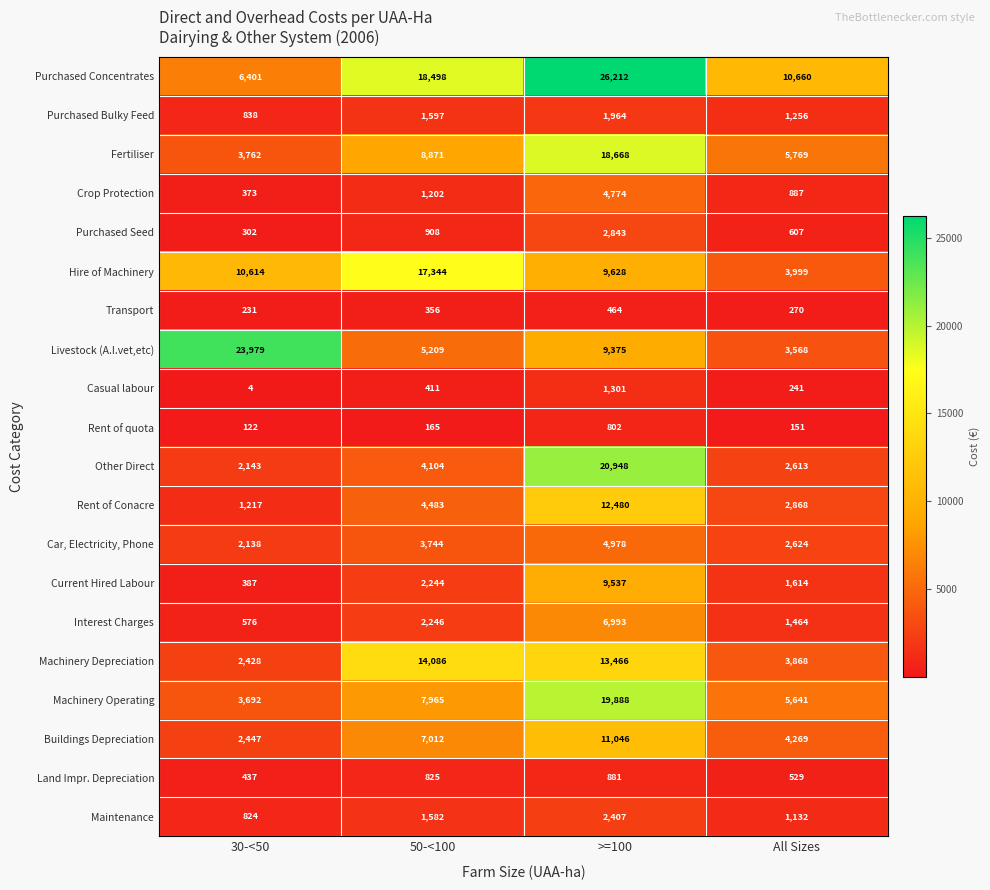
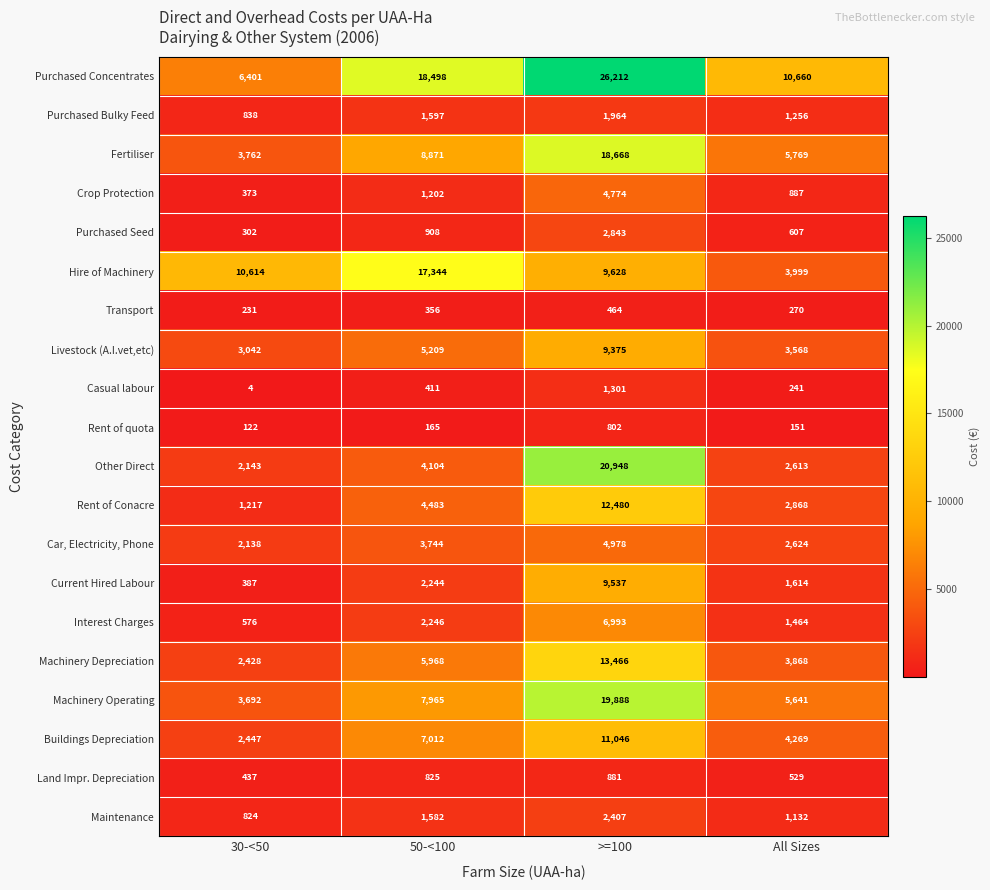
  {
    "Purchased Concentrates": {
      "30-<50": "6,401",
      "50-<100": "18,498",
      ">=100": "26,212",
      "All Sizes": "10,660"
    },
    "Purchased Bulky Feed": {
      "30-<50": "838",
      "50-<100": "1,597",
      ">=100": "1,964",
      "All Sizes": "1,256"
    },
    "Fertiliser": {
      "30-<50": "3,762",
      "50-<100": "8,871",
      ">=100": "18,668",
      "All Sizes": "5,769"
    },
    "Crop Protection": {
      "30-<50": "373",
      "50-<100": "1,202",
      ">=100": "4,774",
      "All Sizes": "887"
    },
    "Purchased Seed": {
      "30-<50": "302",
      "50-<100": "908",
      ">=100": "2,843",
      "All Sizes": "607"
    },
    "Hire of Machinery": {
      "30-<50": "10,614",
      "50-<100": "17,344",
      ">=100": "9,628",
      "All Sizes": "3,999"
    },
    "Transport": {
      "30-<50": "231",
      "50-<100": "356",
      ">=100": "464",
      "All Sizes": "270"
    },
    "Livestock (A.I.vet,etc)": {
-     "30-<50": "23,979",
+     "30-<50": "3,042",
      "50-<100": "5,209",
      ">=100": "9,375",
      "All Sizes": "3,568"
    },
    "Casual labour": {
      "30-<50": "4",
      "50-<100": "411",
      ">=100": "1,301",
      "All Sizes": "241"
    },
    "Rent of quota": {
      "30-<50": "122",
      "50-<100": "165",
      ">=100": "802",
      "All Sizes": "151"
    },
    "Other Direct": {
      "30-<50": "2,143",
      "50-<100": "4,104",
      ">=100": "20,948",
      "All Sizes": "2,613"
    },
    "Rent of Conacre": {
      "30-<50": "1,217",
      "50-<100": "4,483",
      ">=100": "12,480",
      "All Sizes": "2,868"
    },
    "Car, Electricity, Phone": {
      "30-<50": "2,138",
      "50-<100": "3,744",
      ">=100": "4,978",
      "All Sizes": "2,624"
    },
    "Current Hired Labour": {
      "30-<50": "387",
      "50-<100": "2,244",
      ">=100": "9,537",
      "All Sizes": "1,614"
    },
    "Interest Charges": {
      "30-<50": "576",
      "50-<100": "2,246",
      ">=100": "6,993",
      "All Sizes": "1,464"
    },
    "Machinery Depreciation": {
      "30-<50": "2,428",
-     "50-<100": "14,086",
+     "50-<100": "5,968",
      ">=100": "13,466",
      "All Sizes": "3,868"
    },
    "Machinery Operating": {
      "30-<50": "3,692",
      "50-<100": "7,965",
      ">=100": "19,888",
      "All Sizes": "5,641"
    },
    "Buildings Depreciation": {
      "30-<50": "2,447",
      "50-<100": "7,012",
      ">=100": "11,046",
      "All Sizes": "4,269"
    },
    "Land Impr. Depreciation": {
      "30-<50": "437",
      "50-<100": "825",
      ">=100": "881",
      "All Sizes": "529"
    },
    "Maintenance": {
      "30-<50": "824",
      "50-<100": "1,582",
      ">=100": "2,407",
      "All Sizes": "1,132"
    }
  }
